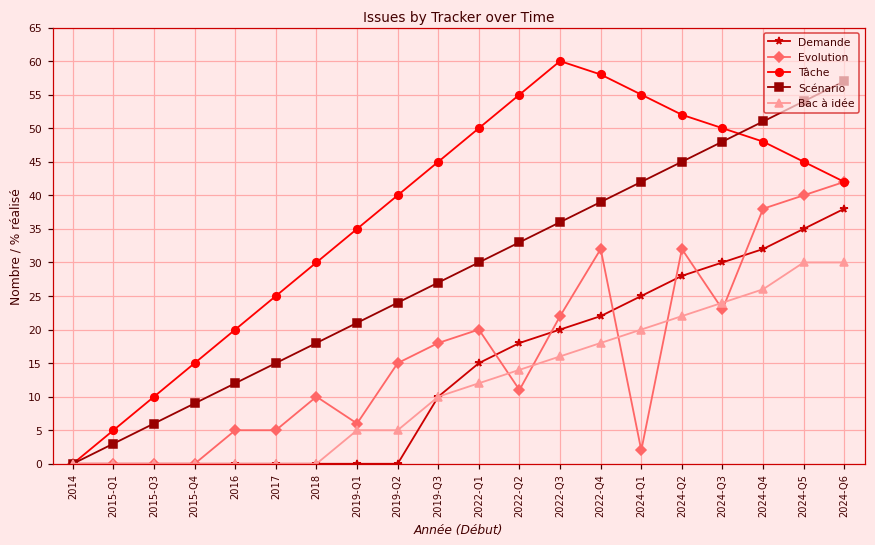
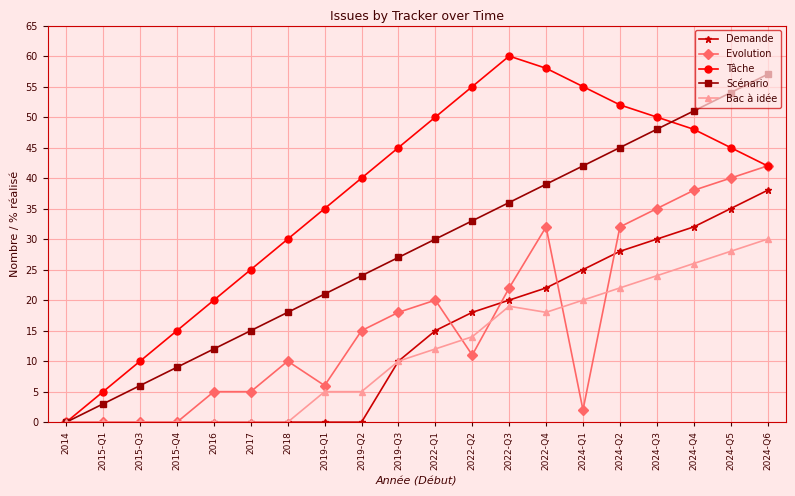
  {
    "Evolution": {
      "2016": 5,
      "2017": 5,
      "2018": 10,
      "2019-Q1": 6,
      "2019-Q2": 15,
      "2019-Q3": 18,
      "2022-Q1": 20,
      "2022-Q2": 11,
      "2022-Q3": 22,
      "2022-Q4": 32,
      "2024-Q1": 2,
      "2024-Q2": 32,
-     "2024-Q3": 23,
+     "2024-Q3": 35,
      "2024-Q4": 38,
      "2024-Q5": 40
    },
    "Bac à idée": {
      "2019-Q1": 5,
      "2019-Q2": 5,
      "2022-Q1": 12,
      "2022-Q2": 14,
-     "2022-Q3": 16,
+     "2022-Q3": 19,
      "2022-Q4": 18,
      "2024-Q1": 20,
      "2024-Q2": 22,
      "2024-Q3": 24,
      "2024-Q4": 26,
-     "2024-Q5": 30,
+     "2024-Q5": 28,
      "2024-Q6": 30
    }
  }
